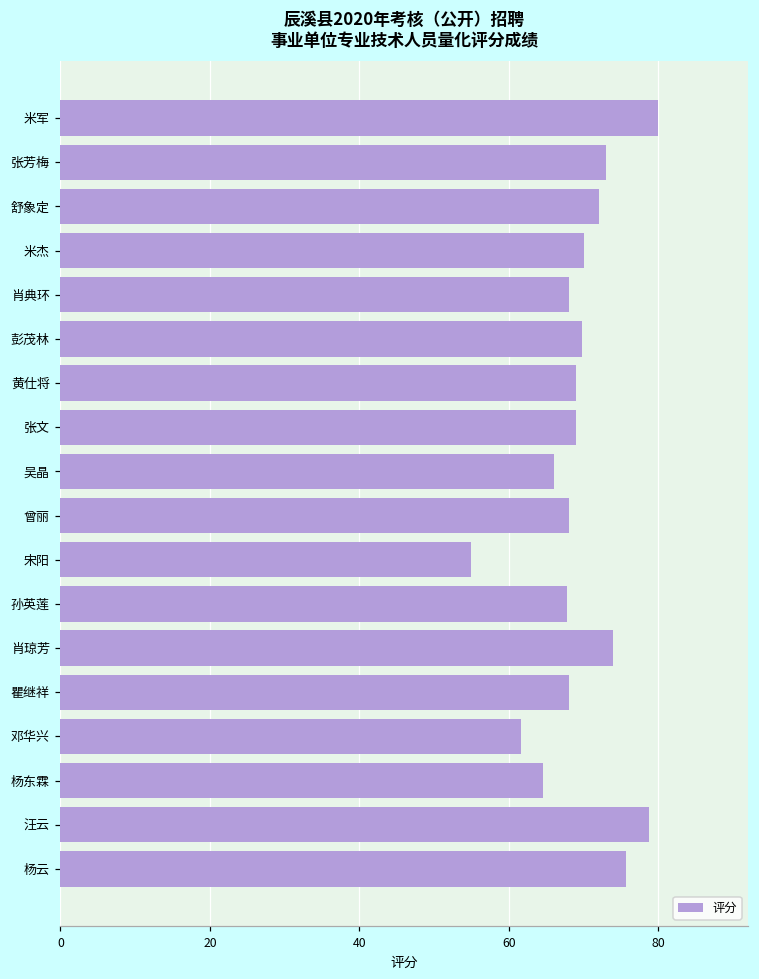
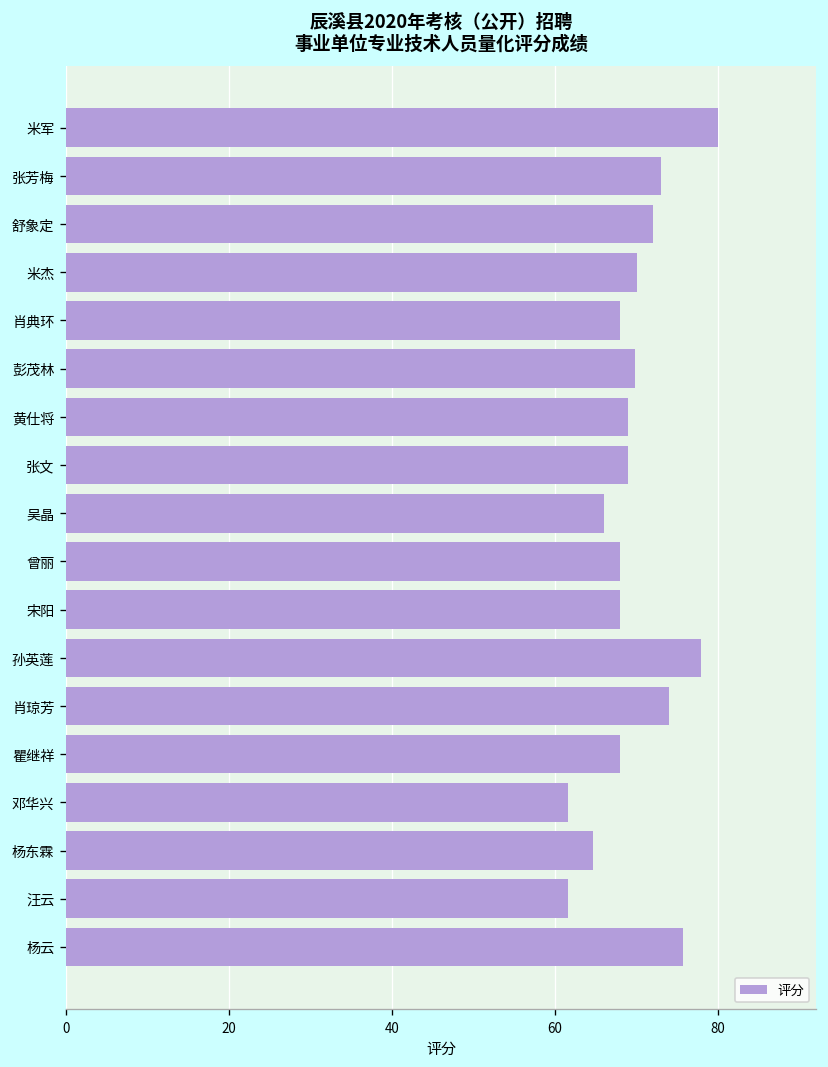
  {
    "米军": 80,
    "张芳梅": 73,
    "舒象定": 72,
    "米杰": 70,
    "肖典环": 68,
    "彭茂林": 70,
    "黄仕将": 69,
    "张文": 69,
    "吴晶": 66,
    "曾丽": 68,
-   "宋阳": 55,
-   "孙英莲": 68,
+   "宋阳": 68,
+   "孙英莲": 78,
    "肖琼芳": 74,
    "瞿继祥": 68,
    "邓华兴": 62,
    "杨东霖": 65,
-   "汪云": 79,
+   "汪云": 62,
    "杨云": 76
  }
